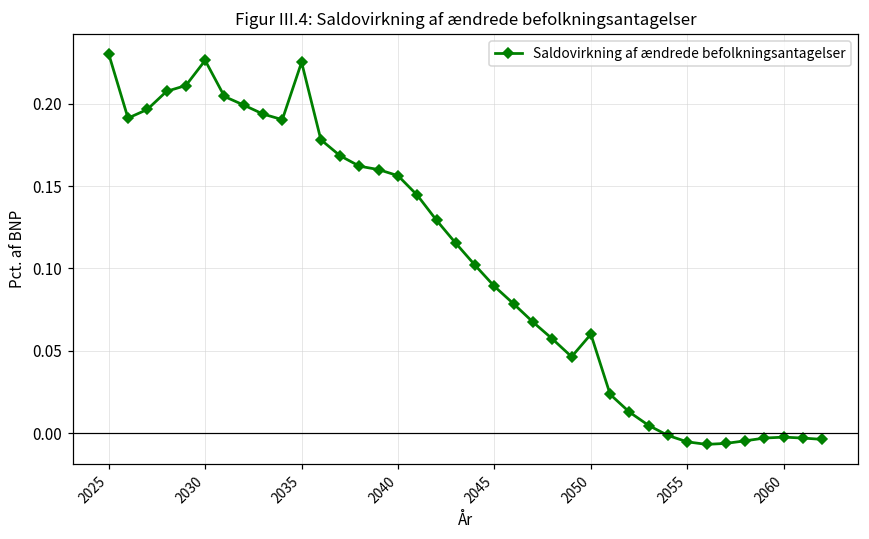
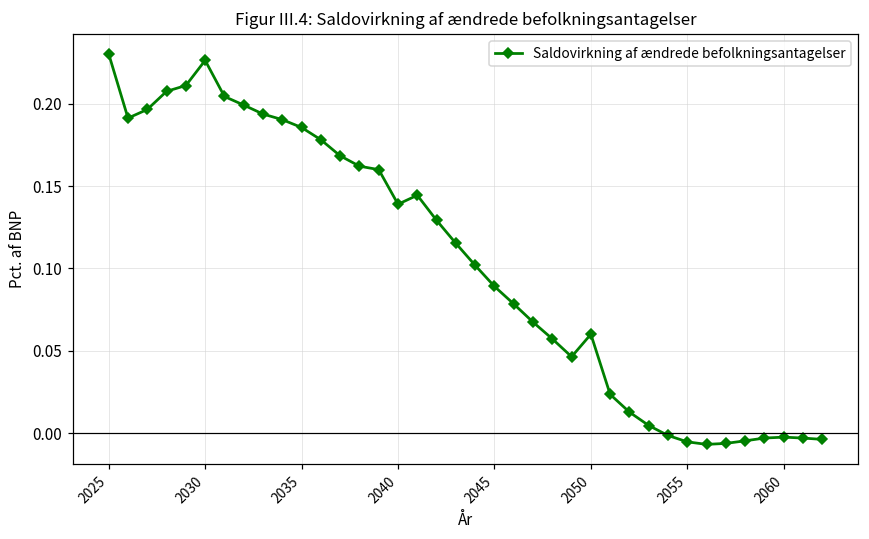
  {
    "2025": 0.230,
    "2030": 0.226,
-   "2035": 0.225,
-   "2040": 0.156,
+   "2035": 0.186,
+   "2040": 0.139,
    "2045": 0.089,
    "2050": 0.060,
    "2055": -0.005,
    "2060": -0.002
  }
